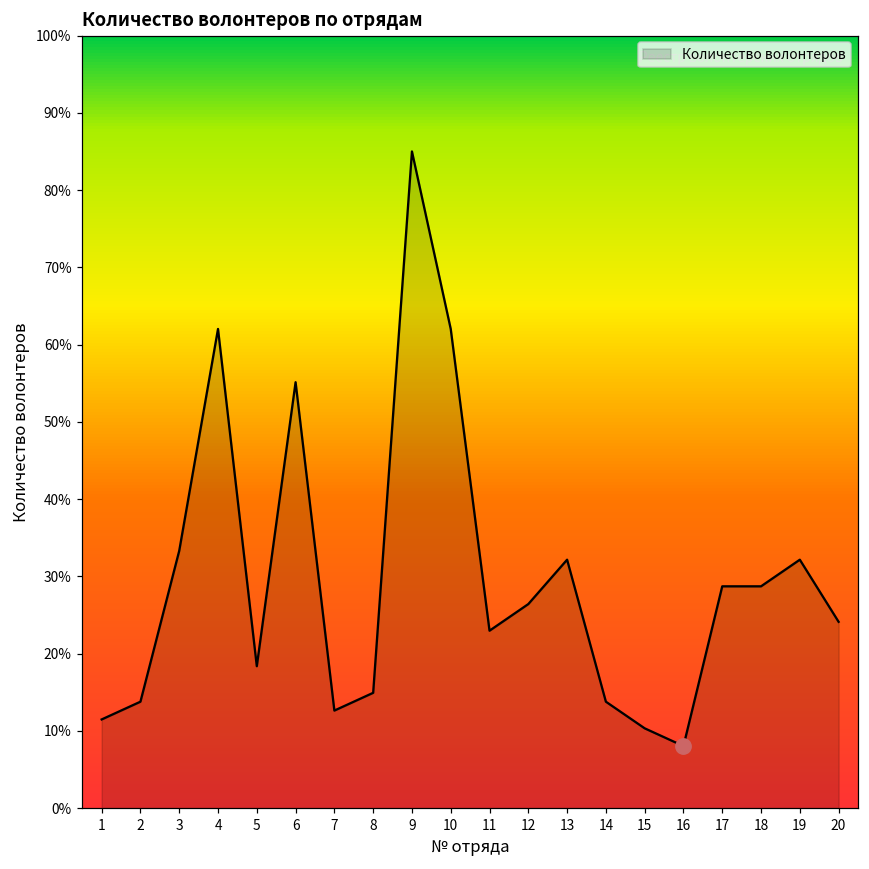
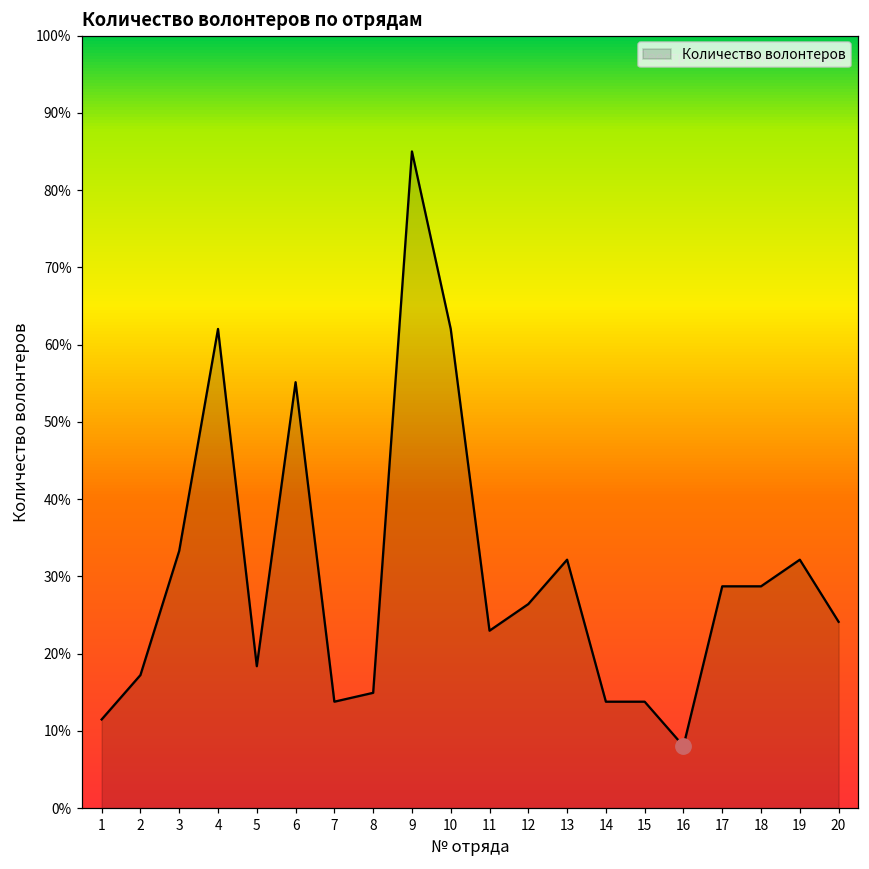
  {
    "Количество волонтеров": {
      "1": "11%",
-     "2": "14%",
+     "2": "17%",
      "3": "33%",
      "4": "62%",
      "5": "18%",
      "6": "55%",
-     "7": "13%",
+     "7": "14%",
      "8": "15%",
      "9": "85%",
      "10": "62%",
      "11": "23%",
      "12": "26%",
      "13": "32%",
      "14": "14%",
-     "15": "10%",
+     "15": "14%",
      "17": "29%",
      "18": "29%",
      "19": "32%",
      "20": "24%"
    }
  }
